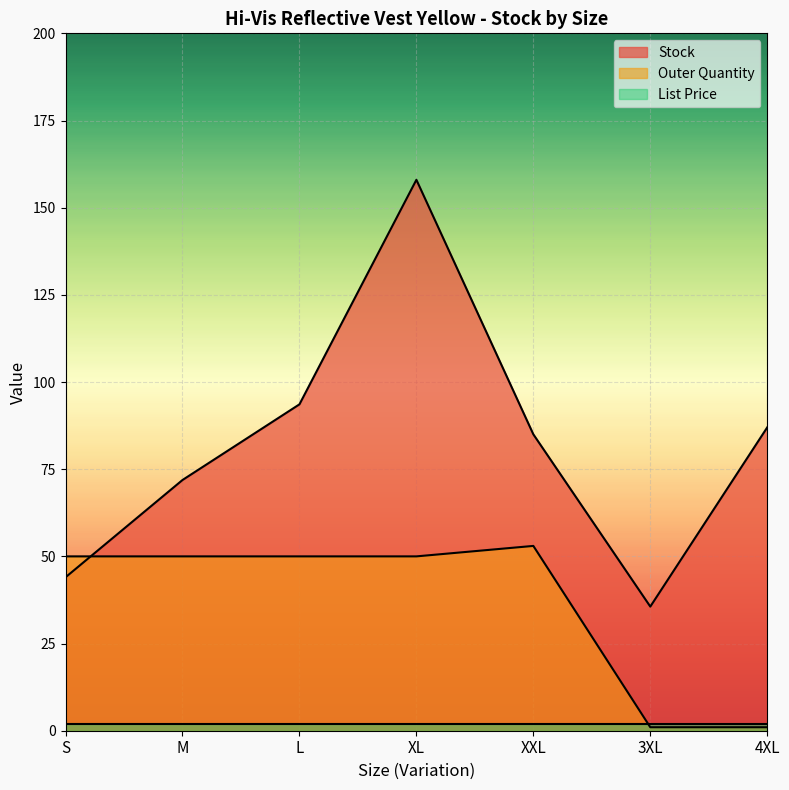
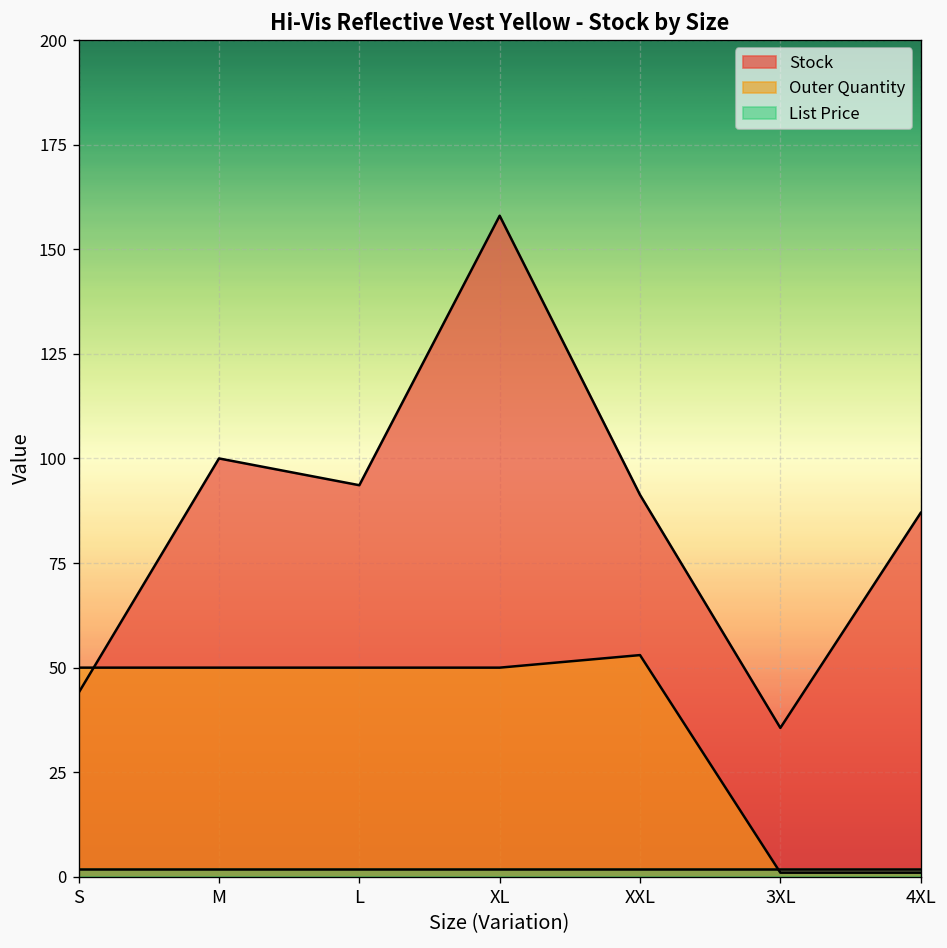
  {
    "Stock": {
      "S": 44,
-     "M": 72,
+     "M": 100,
      "L": 94,
      "XL": 158,
-     "XXL": 85,
+     "XXL": 91,
      "3XL": 36,
      "4XL": 87
    },
    "Outer Quantity": {
      "S": 50,
      "M": 50,
      "L": 50,
      "XL": 50,
      "XXL": 53,
      "3XL": 1,
      "4XL": 1
    },
    "List Price": {
      "S": 2,
      "M": 2,
      "L": 2,
      "XL": 2,
      "XXL": 2,
      "3XL": 2,
      "4XL": 2
    }
  }
